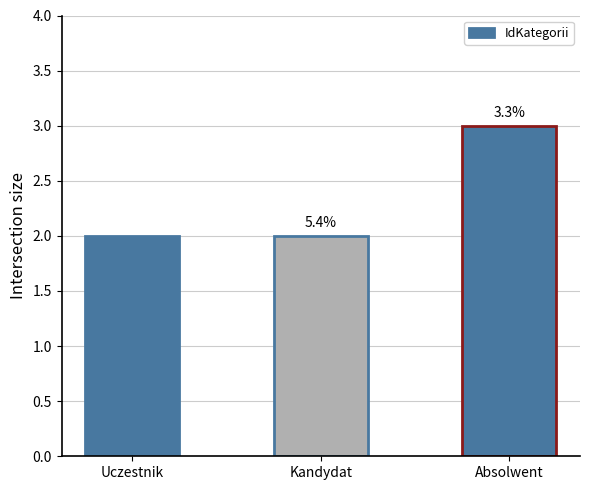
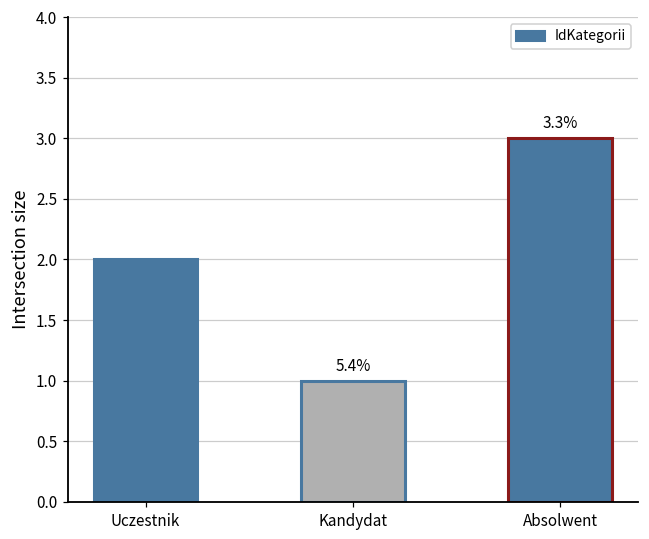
  {
    "Uczestnik": 2,
-   "Kandydat": 2
+   "Kandydat": 1
  }
